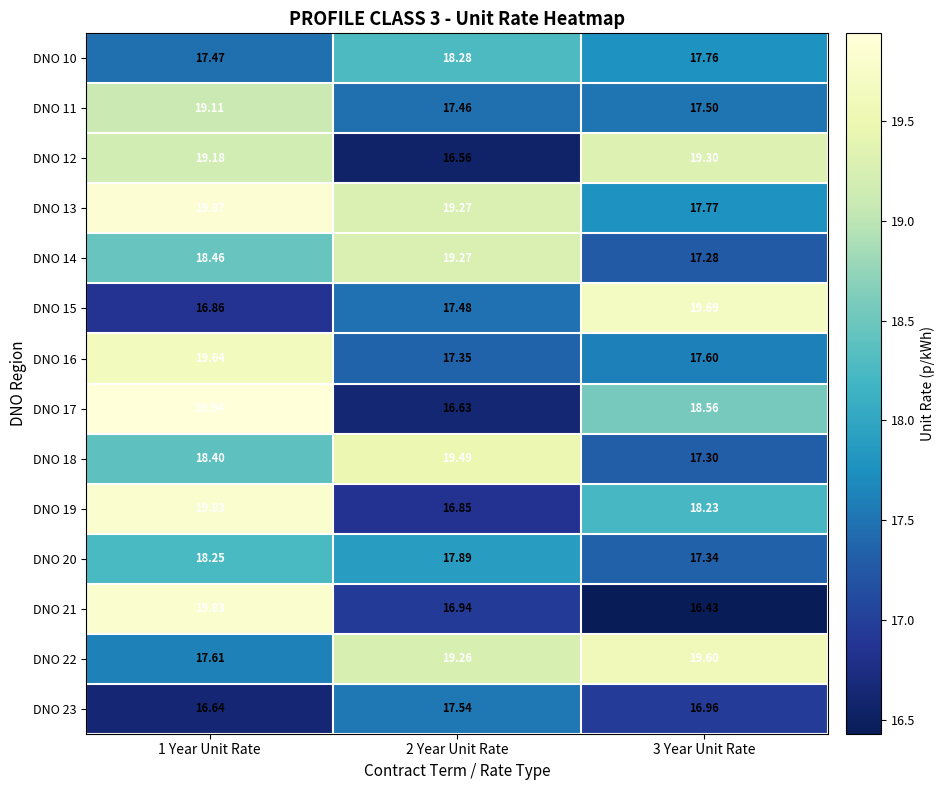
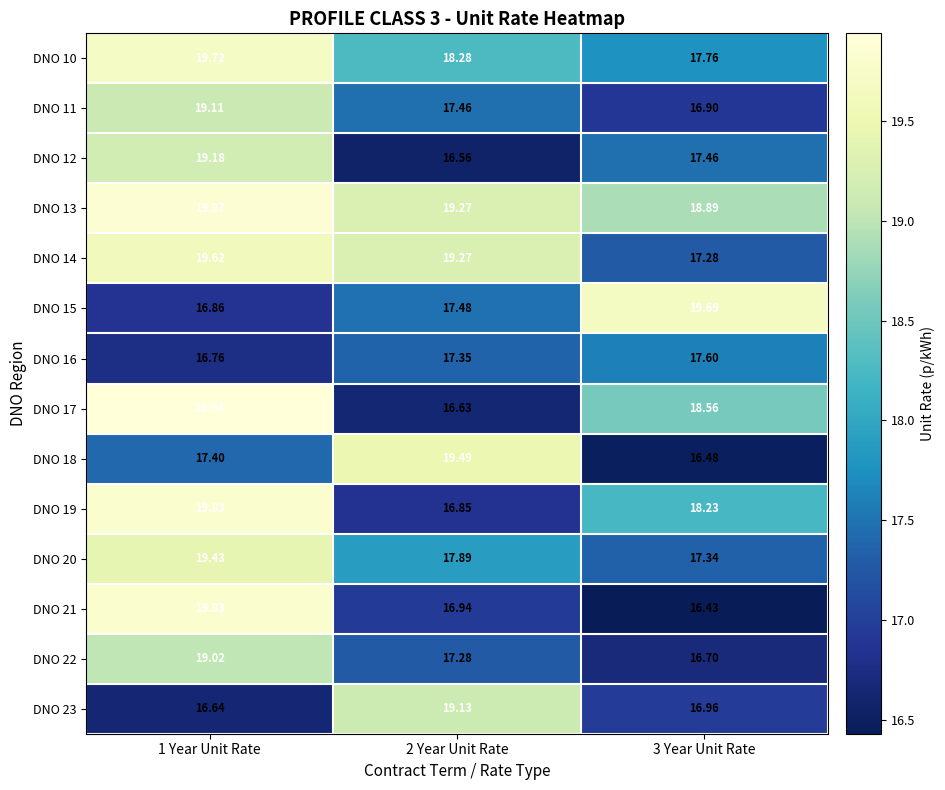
  {
    "DNO 10": {
-     "1 Year Unit Rate": 17.47,
+     "1 Year Unit Rate": 19.72,
      "2 Year Unit Rate": 18.28,
      "3 Year Unit Rate": 17.76
    },
    "DNO 11": {
      "1 Year Unit Rate": 19.11,
      "2 Year Unit Rate": 17.46,
-     "3 Year Unit Rate": 17.50
+     "3 Year Unit Rate": 16.90
    },
    "DNO 12": {
      "1 Year Unit Rate": 19.18,
      "2 Year Unit Rate": 16.56,
-     "3 Year Unit Rate": 19.30
+     "3 Year Unit Rate": 17.46
    },
    "DNO 13": {
      "2 Year Unit Rate": 19.27,
-     "3 Year Unit Rate": 17.77
+     "3 Year Unit Rate": 18.89
    },
    "DNO 14": {
-     "1 Year Unit Rate": 18.46,
+     "1 Year Unit Rate": 19.62,
      "2 Year Unit Rate": 19.27,
      "3 Year Unit Rate": 17.28
    },
    "DNO 15": {
      "1 Year Unit Rate": 16.86,
      "2 Year Unit Rate": 17.48,
      "3 Year Unit Rate": 19.69
    },
    "DNO 16": {
-     "1 Year Unit Rate": 19.64,
+     "1 Year Unit Rate": 16.76,
      "2 Year Unit Rate": 17.35,
      "3 Year Unit Rate": 17.60
    },
    "DNO 17": {
      "2 Year Unit Rate": 16.63,
      "3 Year Unit Rate": 18.56
    },
    "DNO 18": {
-     "1 Year Unit Rate": 18.40,
+     "1 Year Unit Rate": 17.40,
      "2 Year Unit Rate": 19.49,
-     "3 Year Unit Rate": 17.30
+     "3 Year Unit Rate": 16.48
    },
    "DNO 19": {
      "1 Year Unit Rate": 19.83,
      "2 Year Unit Rate": 16.85,
      "3 Year Unit Rate": 18.23
    },
    "DNO 20": {
-     "1 Year Unit Rate": 18.25,
+     "1 Year Unit Rate": 19.43,
      "2 Year Unit Rate": 17.89,
      "3 Year Unit Rate": 17.34
    },
    "DNO 21": {
      "1 Year Unit Rate": 19.83,
      "2 Year Unit Rate": 16.94,
      "3 Year Unit Rate": 16.43
    },
    "DNO 22": {
-     "1 Year Unit Rate": 17.61,
-     "2 Year Unit Rate": 19.26,
-     "3 Year Unit Rate": 19.60
+     "1 Year Unit Rate": 19.02,
+     "2 Year Unit Rate": 17.28,
+     "3 Year Unit Rate": 16.70
    },
    "DNO 23": {
      "1 Year Unit Rate": 16.64,
-     "2 Year Unit Rate": 17.54,
+     "2 Year Unit Rate": 19.13,
      "3 Year Unit Rate": 16.96
    }
  }
